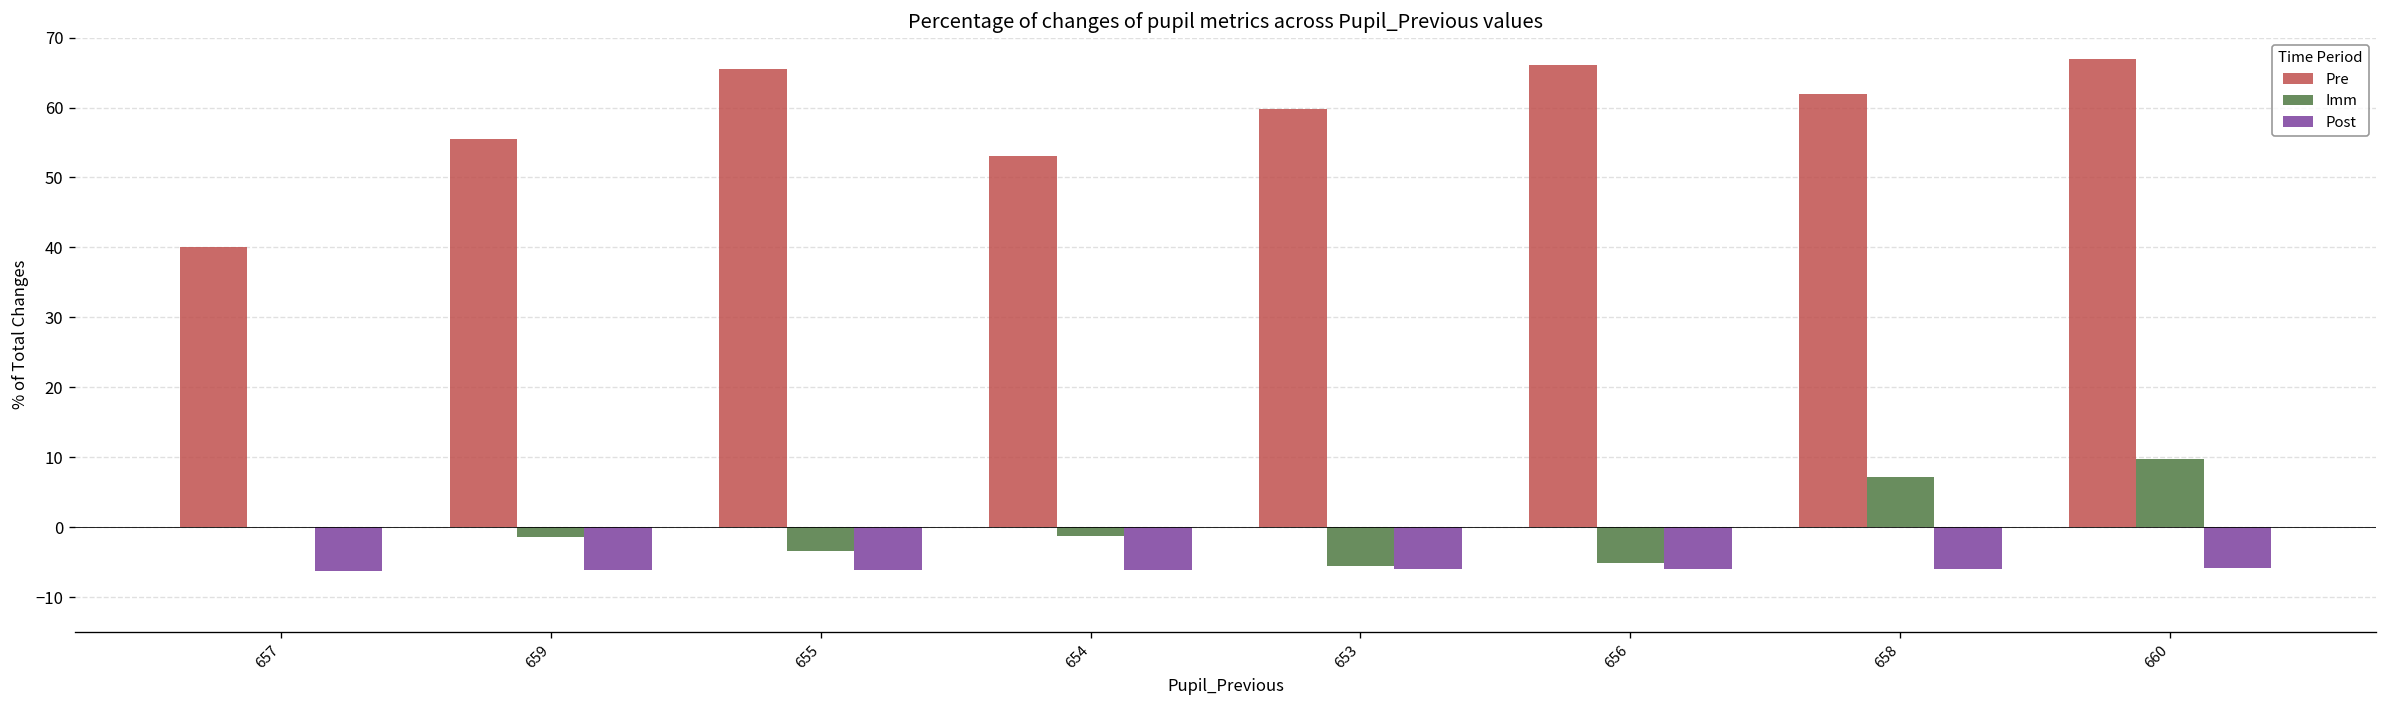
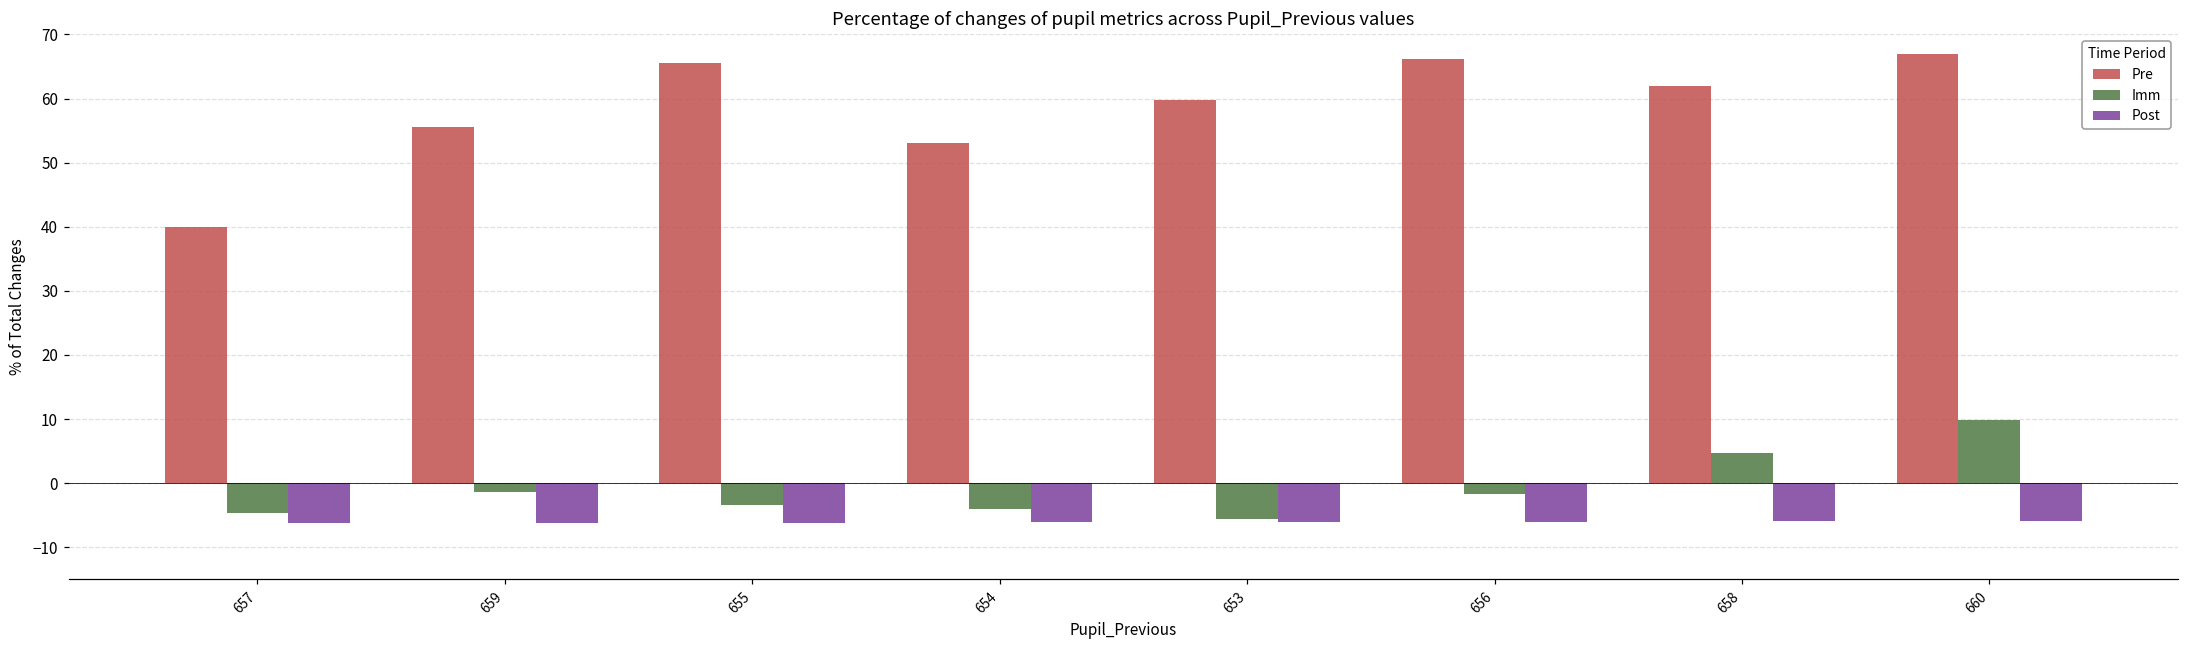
  {
    "Pre": {
      "657": 40,
      "659": 56,
      "655": 66,
      "654": 53,
      "653": 60,
      "656": 66,
      "658": 62,
      "660": 67
    },
    "Imm": {
-     "657": 0,
+     "657": -5,
      "659": -1,
      "655": -3,
-     "654": -1,
+     "654": -4,
      "653": -6,
-     "656": -5,
-     "658": 7,
+     "656": -2,
+     "658": 5,
      "660": 10
    },
    "Post": {
      "657": -6,
      "659": -6,
      "655": -6,
      "654": -6,
      "653": -6,
      "656": -6,
      "658": -6,
      "660": -6
    }
  }
